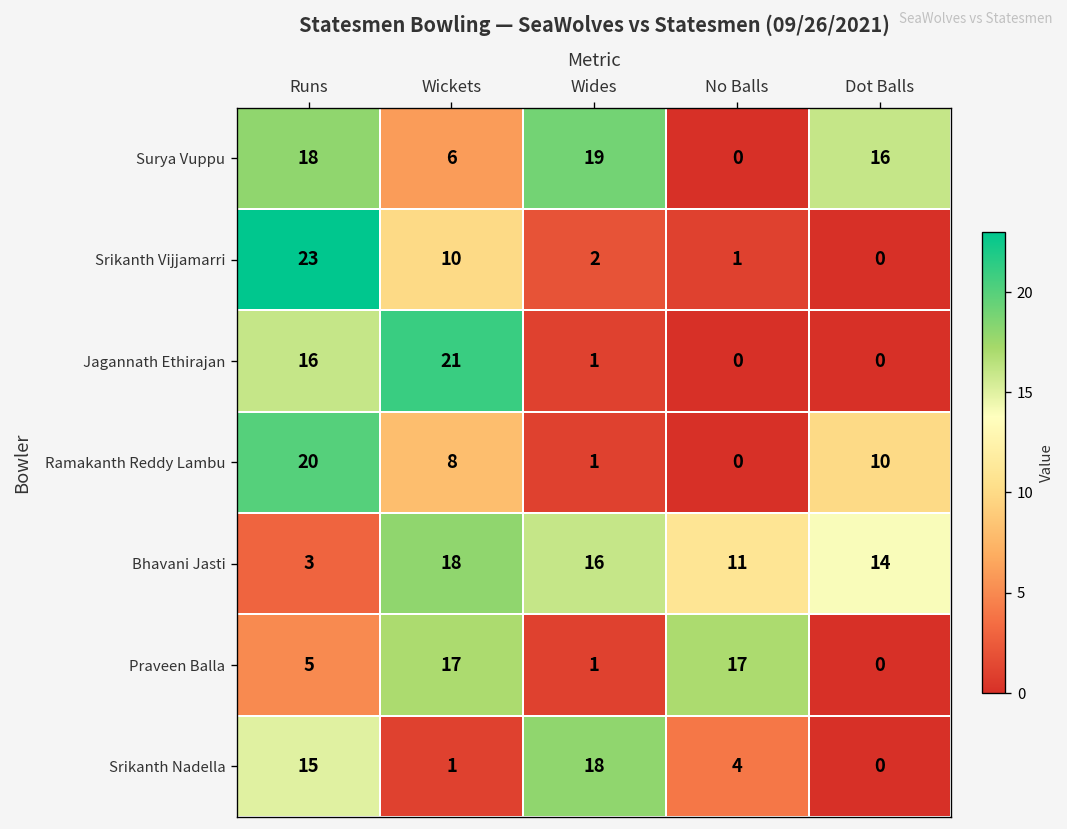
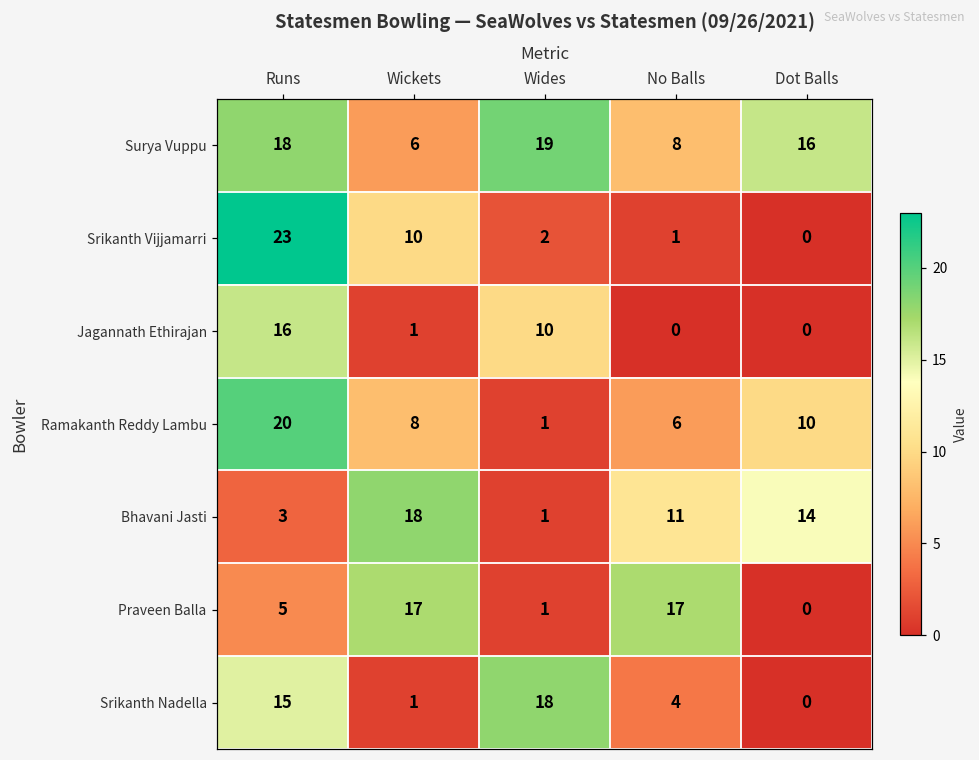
  {
    "Surya Vuppu": {
      "Runs": 18,
      "Wickets": 6,
      "Wides": 19,
-     "No Balls": 0,
+     "No Balls": 8,
      "Dot Balls": 16
    },
    "Srikanth Vijjamarri": {
      "Runs": 23,
      "Wickets": 10,
      "Wides": 2,
      "No Balls": 1,
      "Dot Balls": 0
    },
    "Jagannath Ethirajan": {
      "Runs": 16,
-     "Wickets": 21,
-     "Wides": 1,
+     "Wickets": 1,
+     "Wides": 10,
      "No Balls": 0,
      "Dot Balls": 0
    },
    "Ramakanth Reddy Lambu": {
      "Runs": 20,
      "Wickets": 8,
      "Wides": 1,
-     "No Balls": 0,
+     "No Balls": 6,
      "Dot Balls": 10
    },
    "Bhavani Jasti": {
      "Runs": 3,
      "Wickets": 18,
-     "Wides": 16,
+     "Wides": 1,
      "No Balls": 11,
      "Dot Balls": 14
    },
    "Praveen Balla": {
      "Runs": 5,
      "Wickets": 17,
      "Wides": 1,
      "No Balls": 17,
      "Dot Balls": 0
    },
    "Srikanth Nadella": {
      "Runs": 15,
      "Wickets": 1,
      "Wides": 18,
      "No Balls": 4,
      "Dot Balls": 0
    }
  }
